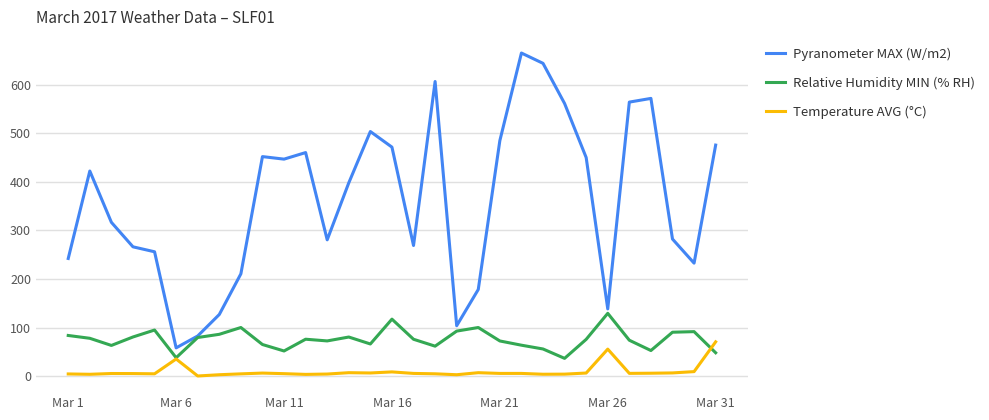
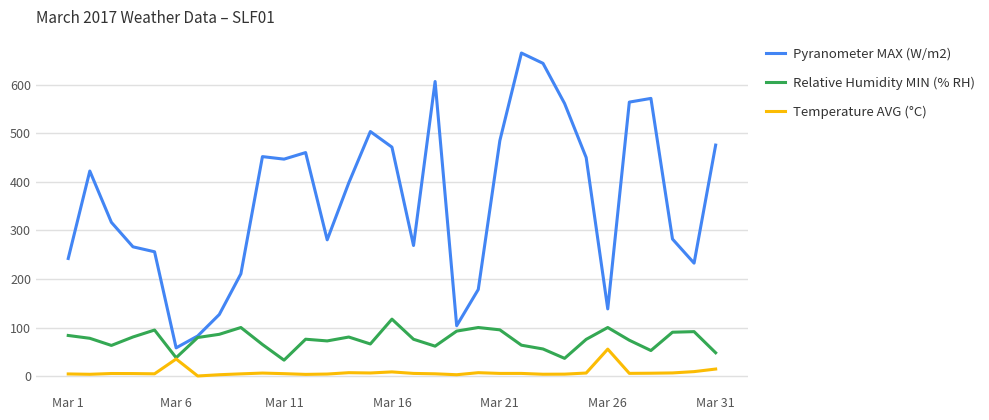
  {
    "Pyranometer MAX (W/m2)": {
      "Mar 1": 240,
      "Mar 6": 60,
      "Mar 11": 450,
      "Mar 16": 470,
      "Mar 21": 480,
      "Mar 26": 140,
      "Mar 31": 480
    },
    "Relative Humidity MIN (% RH)": {
      "Mar 1": 80,
-     "Mar 11": 50,
+     "Mar 11": 30,
      "Mar 16": 120,
-     "Mar 21": 70,
-     "Mar 26": 130,
+     "Mar 21": 100,
+     "Mar 26": 100,
      "Mar 31": 50
    },
    "Temperature AVG (°C)": {
      "Mar 1": 0,
      "Mar 11": 10,
      "Mar 16": 10,
      "Mar 21": 10,
      "Mar 26": 60,
-     "Mar 31": 70
+     "Mar 31": 10
    }
  }
